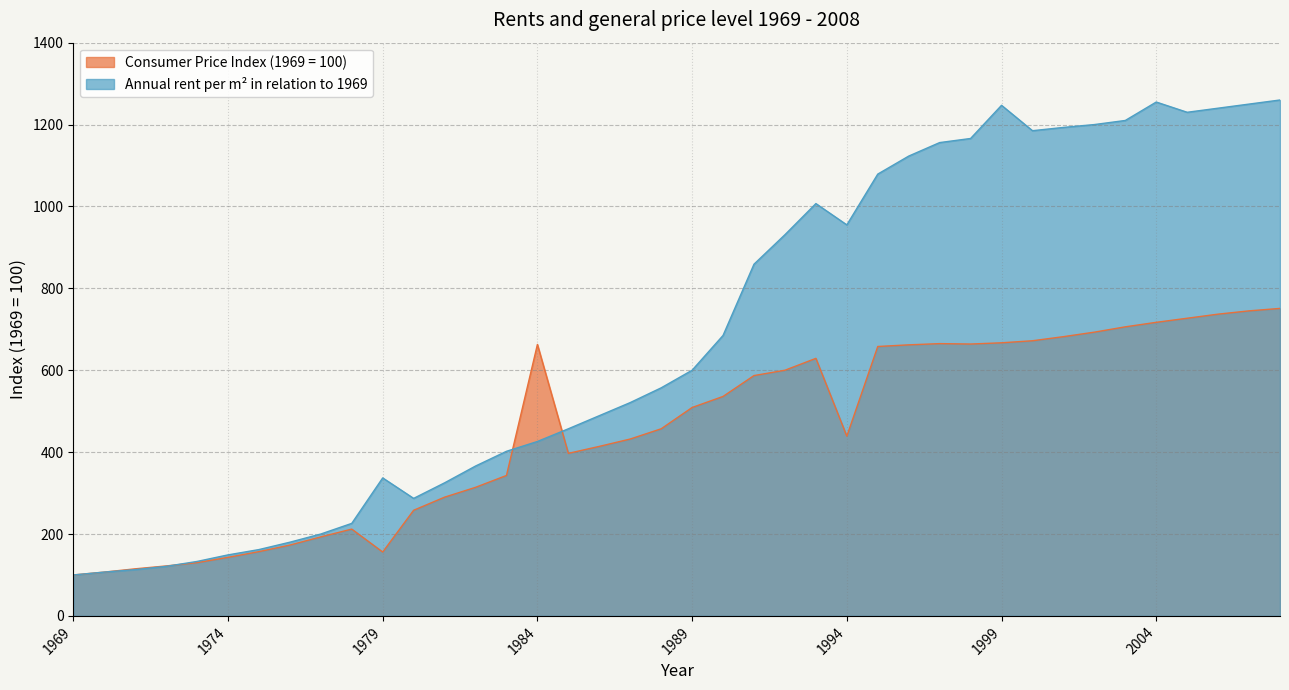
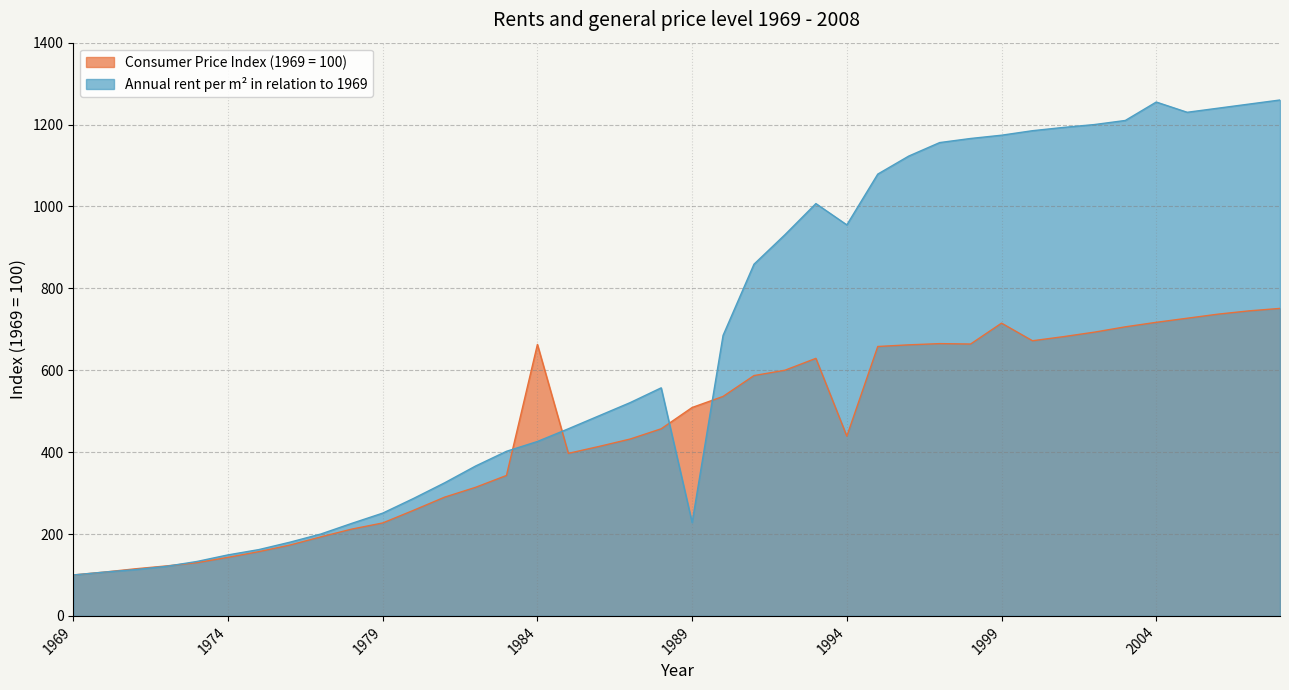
  {
    "Consumer Price Index (1969 = 100)": {
-     "1979": 160,
+     "1979": 230,
      "1984": 660,
      "1989": 510,
      "1994": 440,
-     "1999": 670,
+     "1999": 720,
      "2004": 720
    },
    "Annual rent per m² in relation to 1969": {
-     "1979": 340,
+     "1979": 250,
      "1984": 430,
-     "1989": 600,
+     "1989": 230,
      "1994": 960,
-     "1999": 1250,
+     "1999": 1170,
      "2004": 1260
    }
  }
